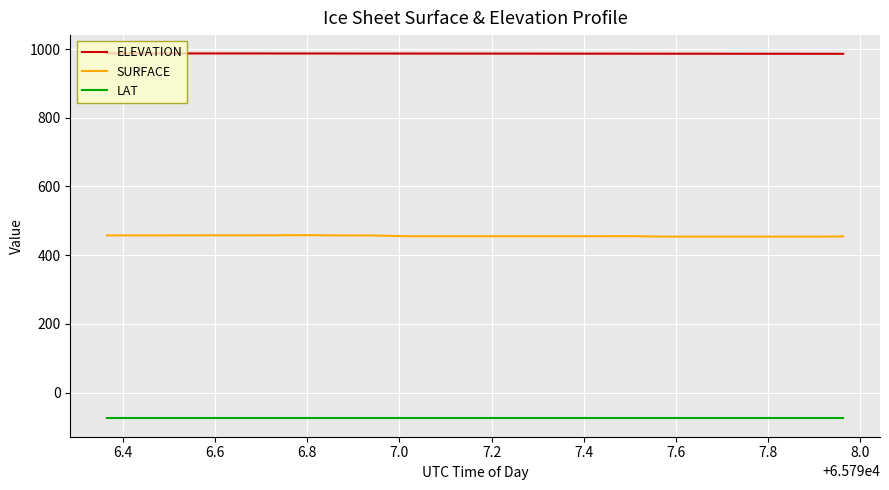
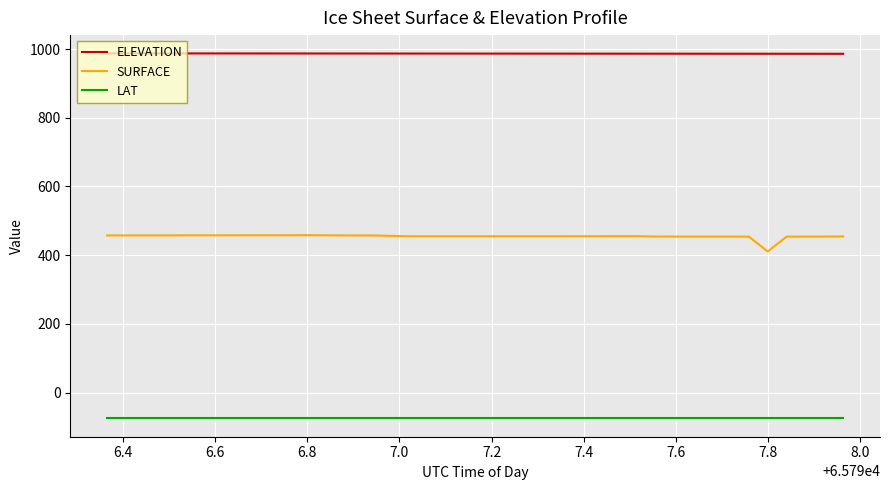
  {
    "ELEVATION": {
      "7.8": 990
    },
    "SURFACE": {
-     "7.8": 450
+     "7.8": 410
    },
    "LAT": {
      "7.8": -80
    }
  }
